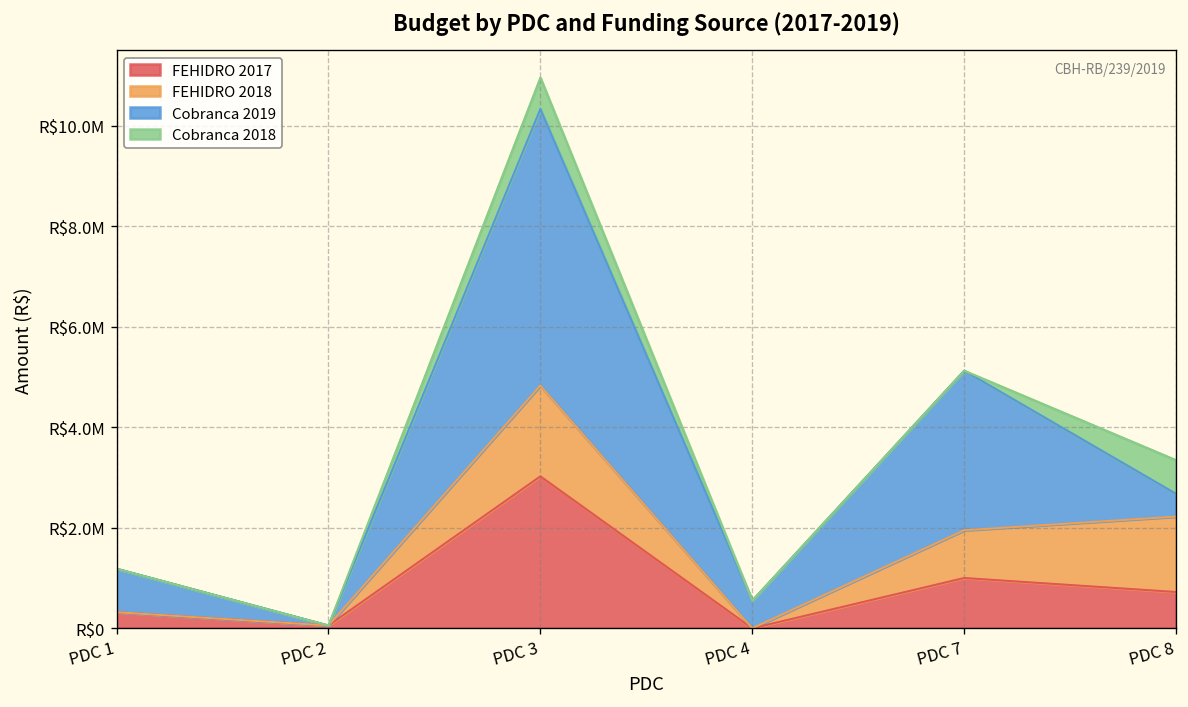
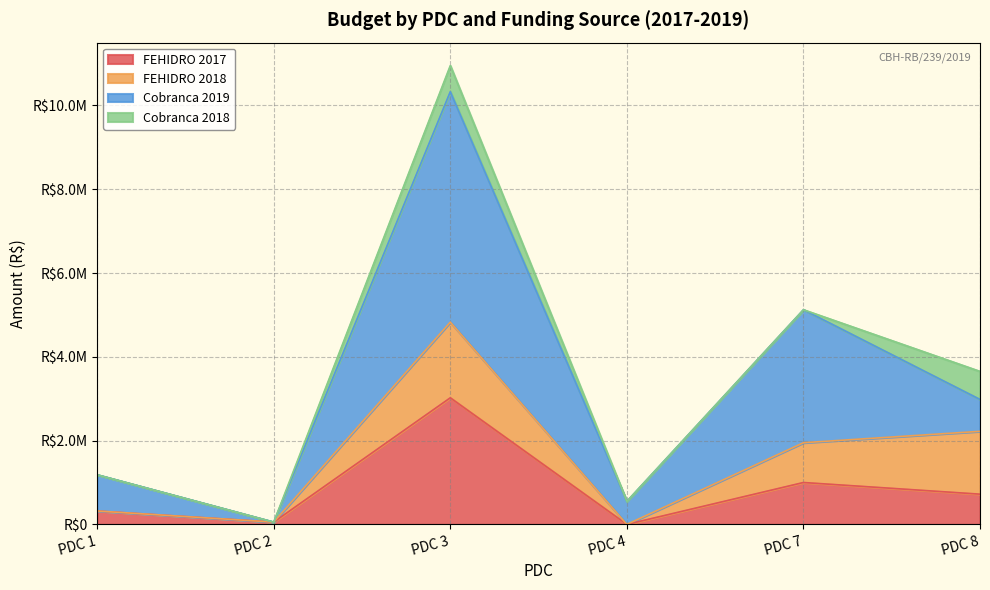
  {
    "FEHIDRO 2017": {
      "PDC 3": "R$3000000",
      "PDC 7": "R$1000000",
      "PDC 8": "R$700000"
    },
    "FEHIDRO 2018": {
      "PDC 3": "R$1800000",
      "PDC 7": "R$1000000",
      "PDC 8": "R$1500000"
    },
    "Cobranca 2019": {
      "PDC 3": "R$5500000",
-     "PDC 8": "R$500000"
+     "PDC 8": "R$800000"
    },
    "Cobranca 2018": {
      "PDC 3": "R$600000",
      "PDC 8": "R$700000"
    }
  }
